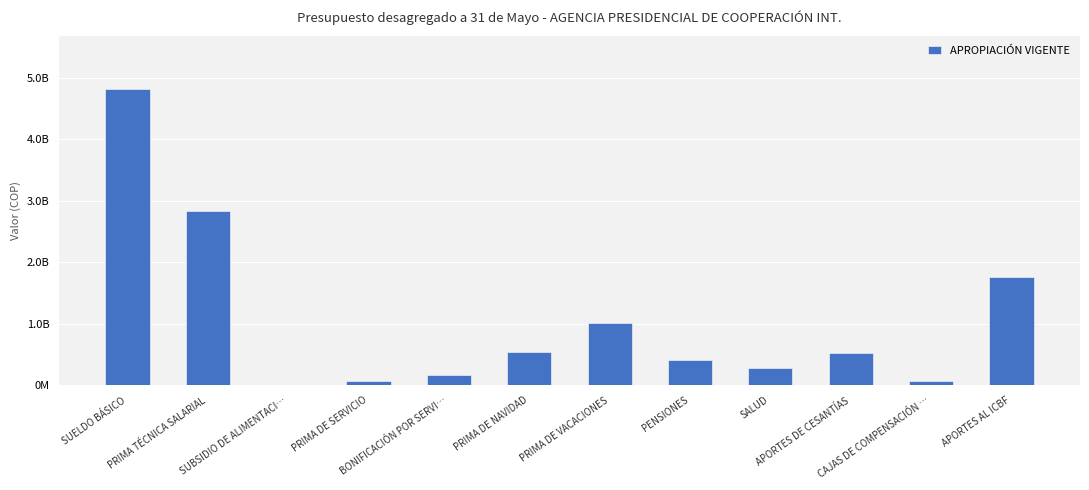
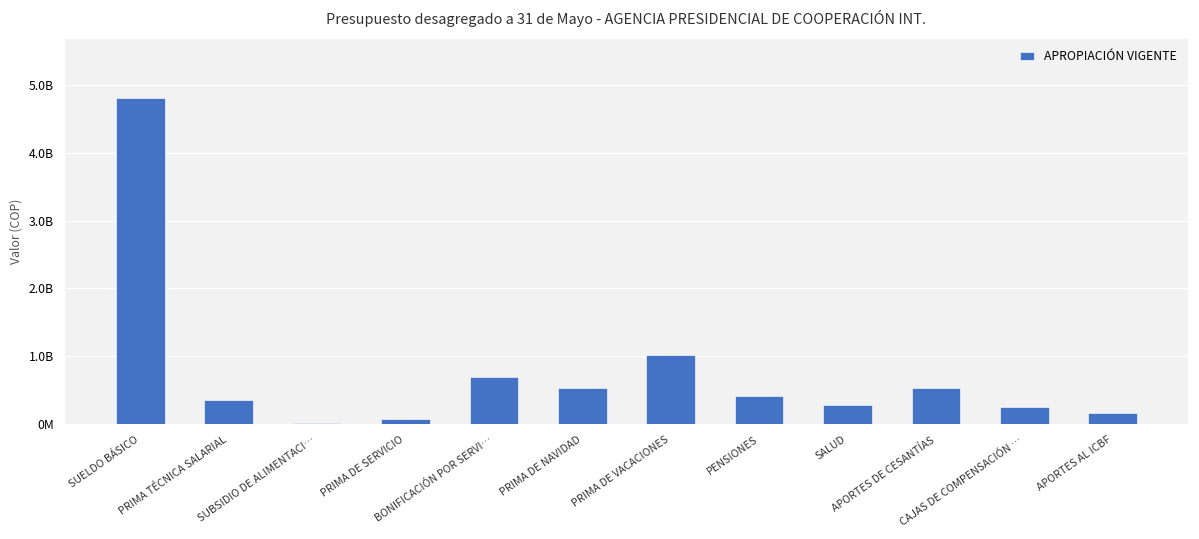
  {
    "SUELDO BÁSICO": 4800000000,
-   "PRIMA TÉCNICA SALARIAL": 2800000000,
+   "PRIMA TÉCNICA SALARIAL": 400000000,
    "PRIMA DE SERVICIO": 100000000,
-   "BONIFICACIÓN POR SERVI…": 200000000,
+   "BONIFICACIÓN POR SERVI…": 700000000,
    "PRIMA DE NAVIDAD": 500000000,
    "PRIMA DE VACACIONES": 1000000000,
    "PENSIONES": 400000000,
    "SALUD": 300000000,
    "APORTES DE CESANTÍAS": 500000000,
-   "CAJAS DE COMPENSACIÓN …": 100000000,
-   "APORTES AL ICBF": 1800000000
+   "CAJAS DE COMPENSACIÓN …": 200000000,
+   "APORTES AL ICBF": 200000000
  }
